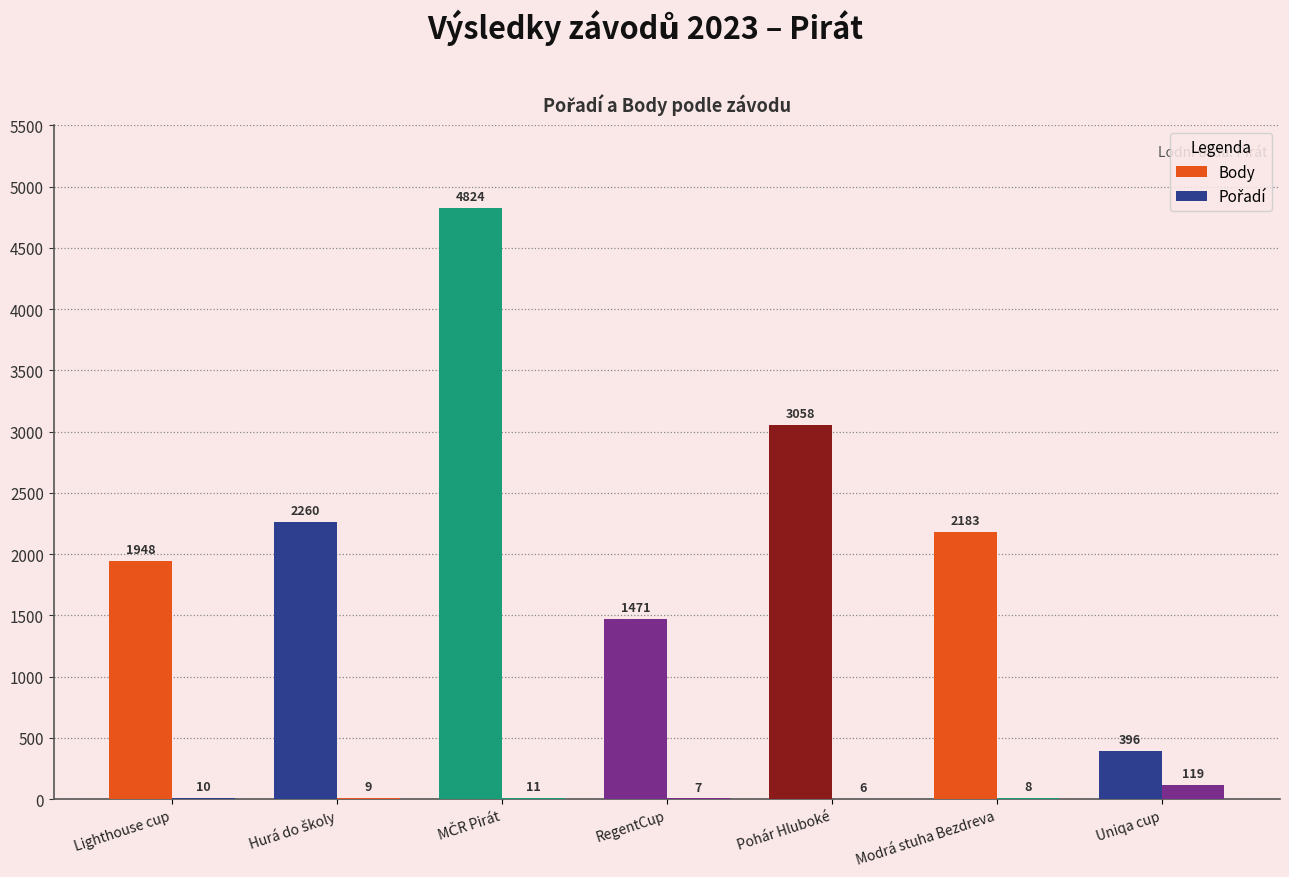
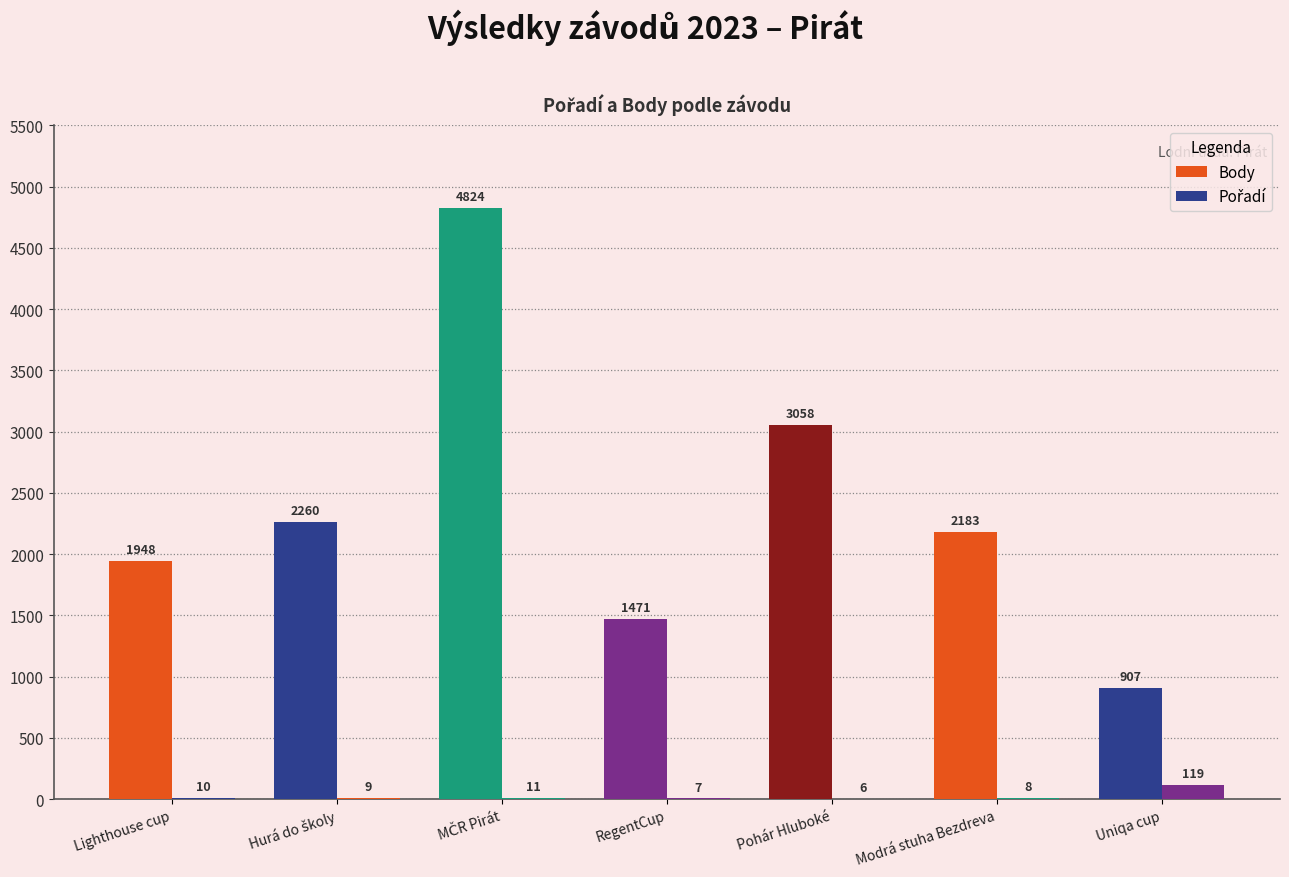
  {
    "Body": {
      "Lighthouse cup": 1948,
      "Hurá do školy": 2260,
      "MČR Pirát": 4824,
      "RegentCup": 1471,
      "Pohár Hluboké": 3058,
      "Modrá stuha Bezdreva": 2183,
-     "Uniqa cup": 396
+     "Uniqa cup": 907
    },
    "Pořadí": {
      "Lighthouse cup": 10,
      "Hurá do školy": 9,
      "MČR Pirát": 11,
      "RegentCup": 7,
      "Pohár Hluboké": 6,
      "Modrá stuha Bezdreva": 8,
      "Uniqa cup": 119
    }
  }
